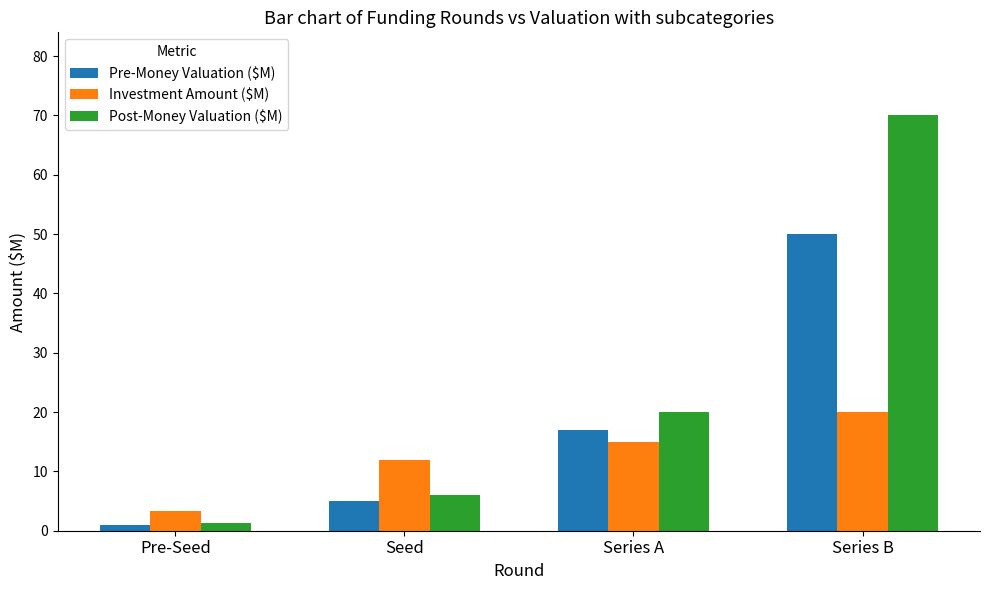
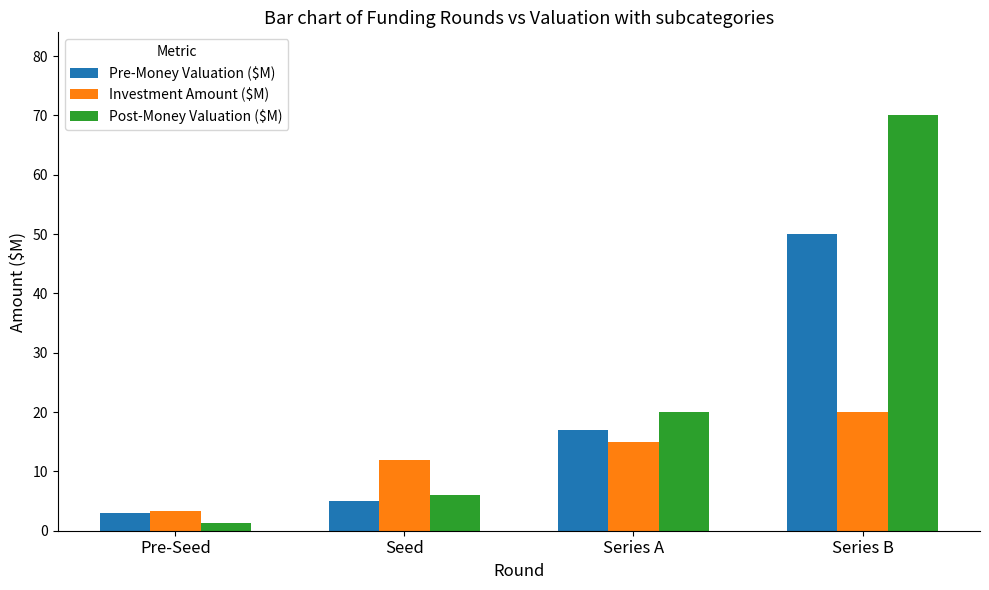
  {
    "Pre-Money Valuation ($M)": {
-     "Pre-Seed": 1,
+     "Pre-Seed": 3,
      "Seed": 5,
      "Series A": 17,
      "Series B": 50
    },
    "Investment Amount ($M)": {
      "Pre-Seed": 3,
      "Seed": 12,
      "Series A": 15,
      "Series B": 20
    },
    "Post-Money Valuation ($M)": {
      "Pre-Seed": 1,
      "Seed": 6,
      "Series A": 20,
      "Series B": 70
    }
  }
